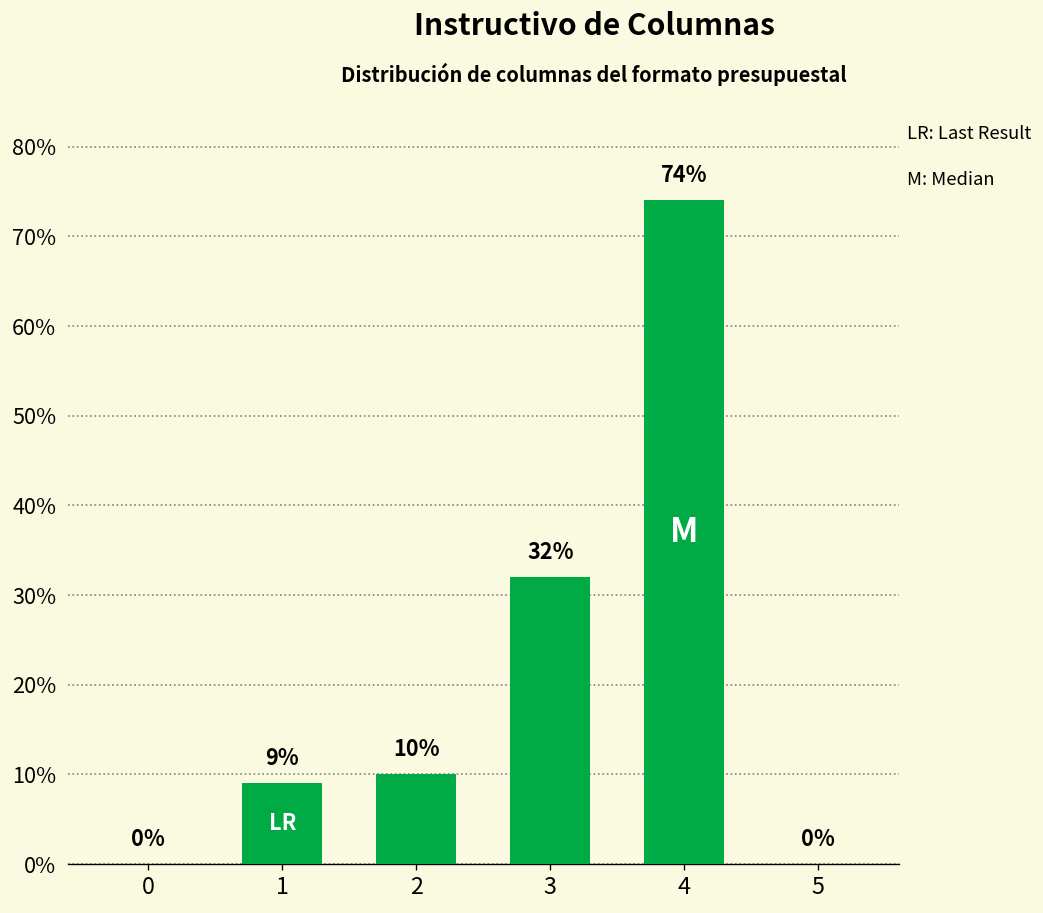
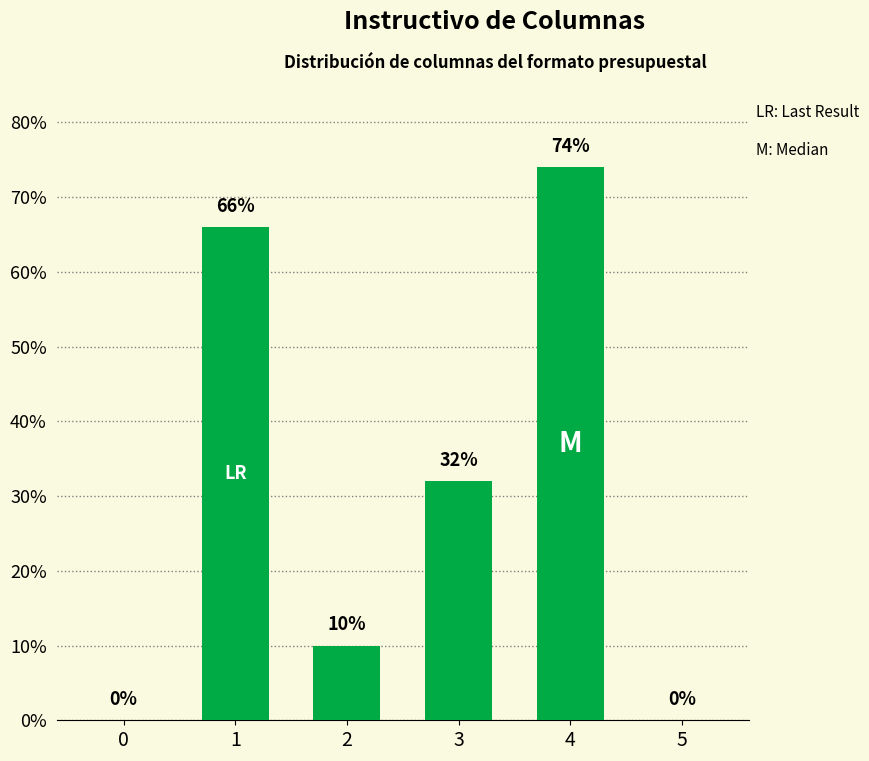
  {
    "0": "0%",
-   "1": "9%",
+   "1": "66%",
    "2": "10%",
    "3": "32%",
    "4": "74%",
    "5": "0%"
  }
